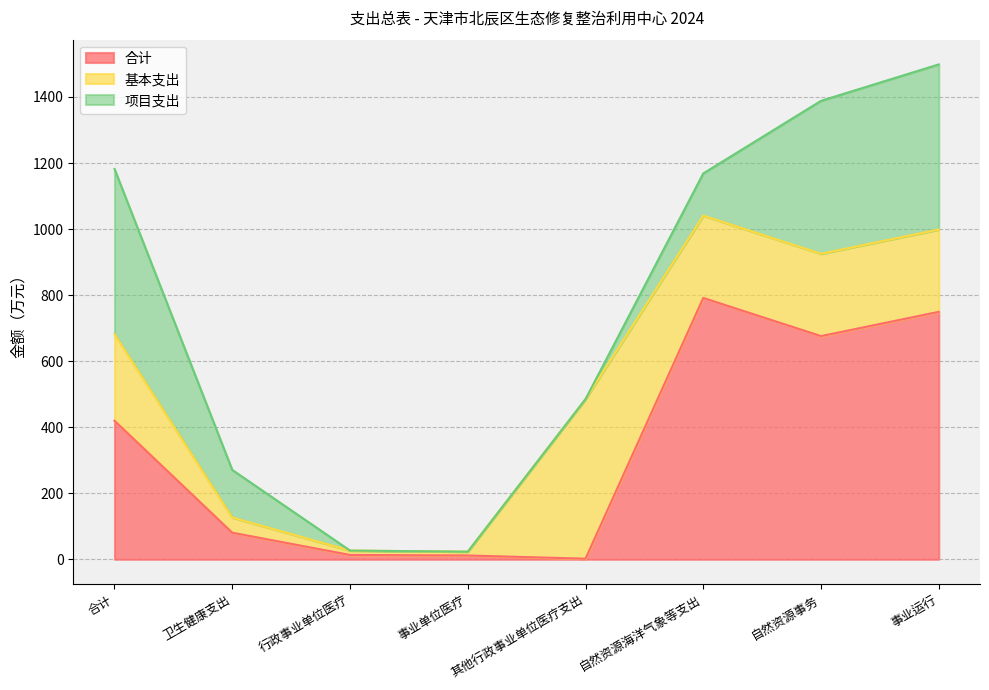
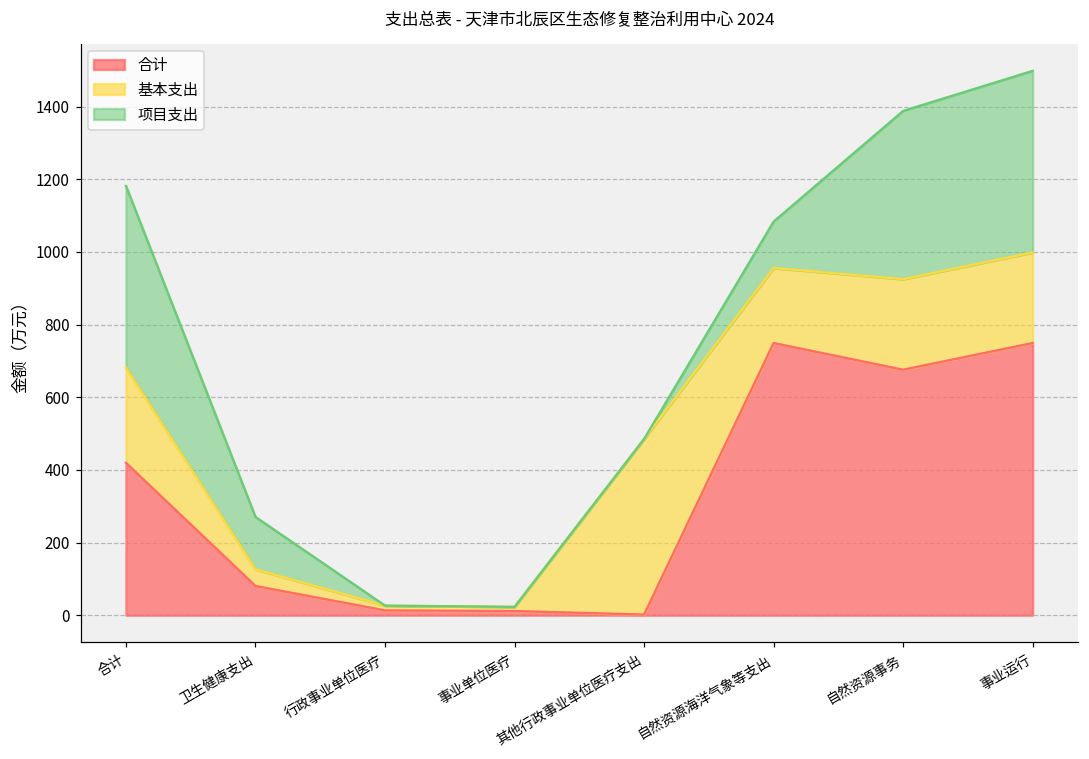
  {
    "合计": {
      "合计": 420,
      "卫生健康支出": 80,
      "行政事业单位医疗": 10,
      "事业单位医疗": 10,
      "其他行政事业单位医疗支出": 0,
-     "自然资源海洋气象等支出": 790,
+     "自然资源海洋气象等支出": 750,
      "自然资源事务": 680,
      "事业运行": 750
    },
    "基本支出": {
      "合计": 260,
      "卫生健康支出": 50,
-     "自然资源海洋气象等支出": 250,
+     "自然资源海洋气象等支出": 210,
      "自然资源事务": 250,
      "事业运行": 250
    },
    "项目支出": {
      "合计": 500,
      "卫生健康支出": 140,
      "自然资源海洋气象等支出": 130,
      "自然资源事务": 460,
      "事业运行": 500
    }
  }
